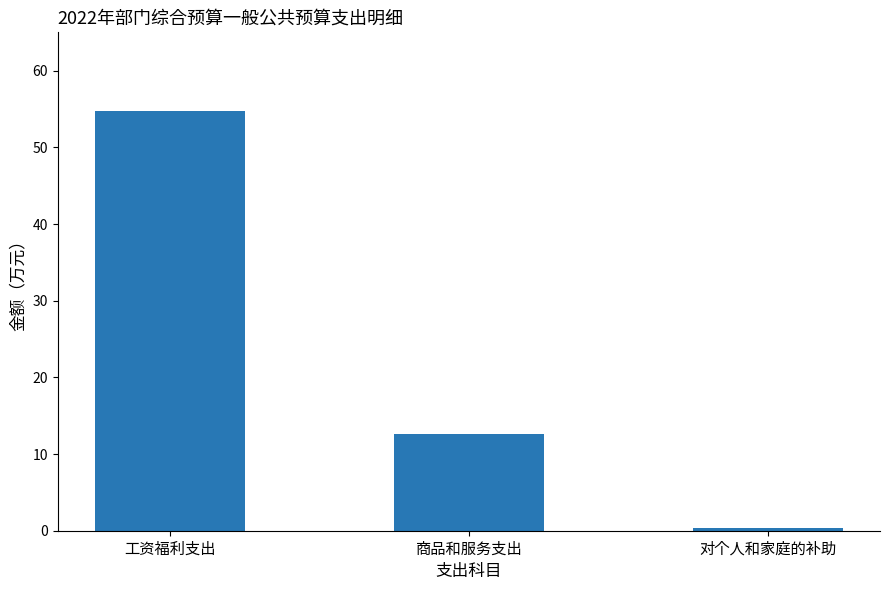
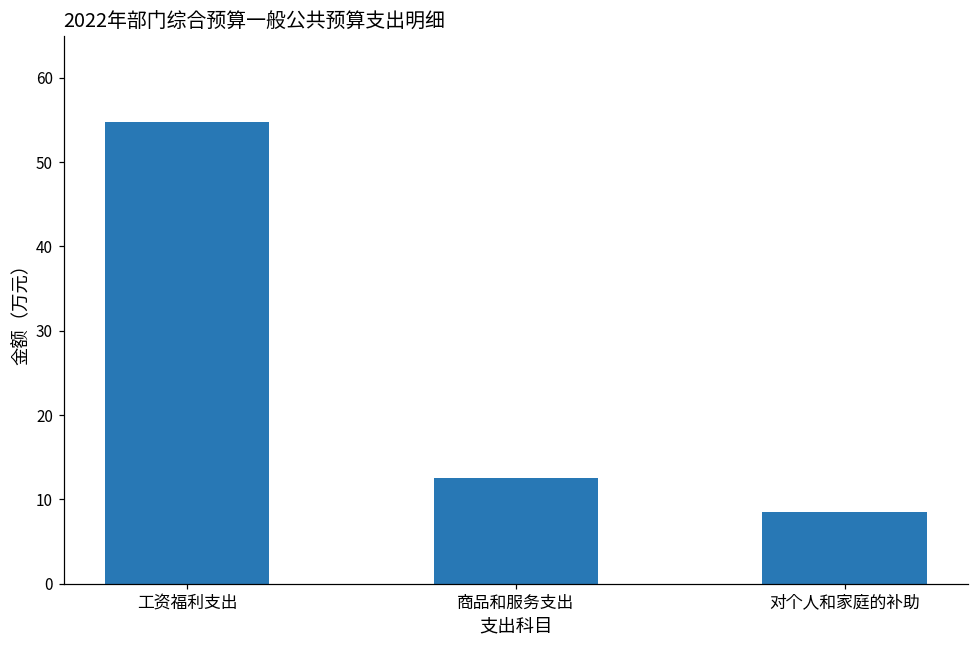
  {
    "工资福利支出": 55,
    "商品和服务支出": 13,
-   "对个人和家庭的补助": 0
+   "对个人和家庭的补助": 9
  }
